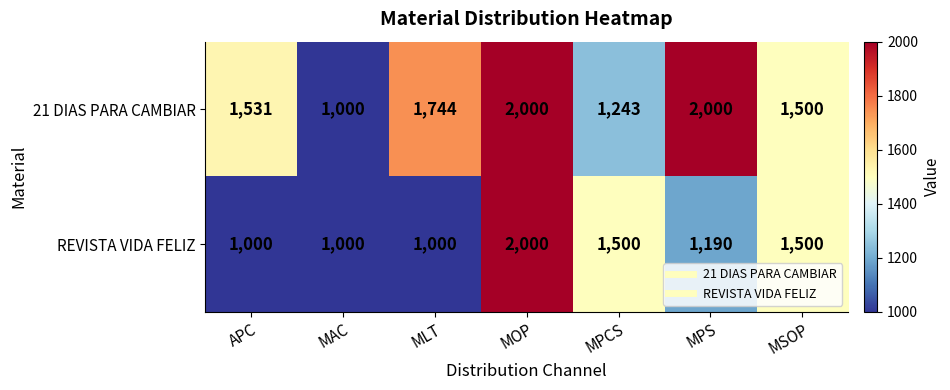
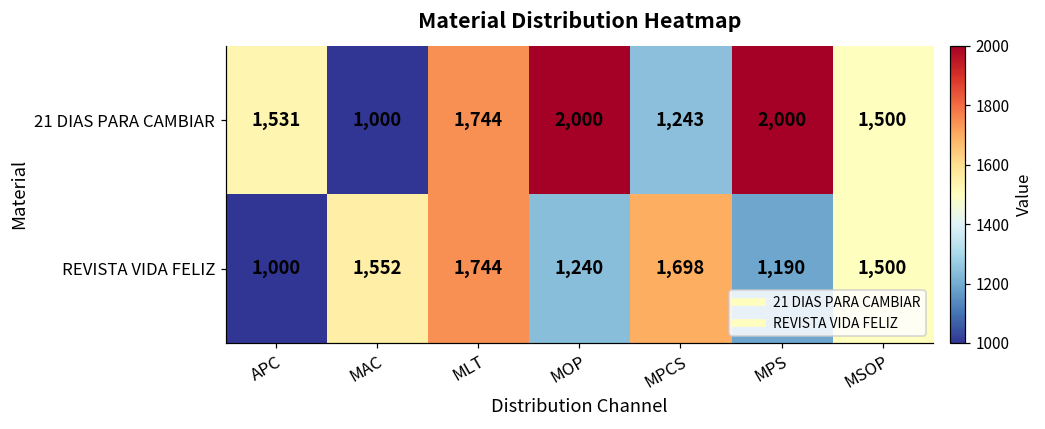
  {
    "21 DIAS PARA CAMBIAR": {
      "APC": "1,531",
      "MAC": "1,000",
      "MLT": "1,744",
      "MOP": "2,000",
      "MPCS": "1,243",
      "MPS": "2,000",
      "MSOP": "1,500"
    },
    "REVISTA VIDA FELIZ": {
      "APC": "1,000",
-     "MAC": "1,000",
-     "MLT": "1,000",
-     "MOP": "2,000",
-     "MPCS": "1,500",
+     "MAC": "1,552",
+     "MLT": "1,744",
+     "MOP": "1,240",
+     "MPCS": "1,698",
      "MPS": "1,190",
      "MSOP": "1,500"
    }
  }
